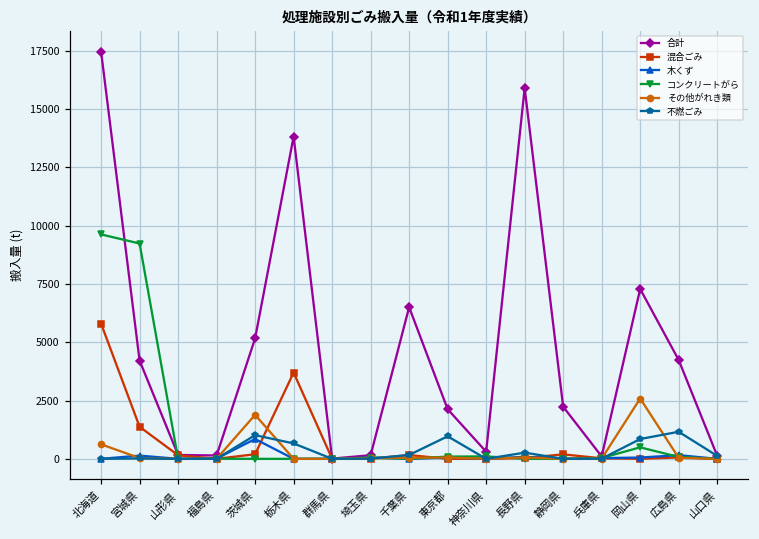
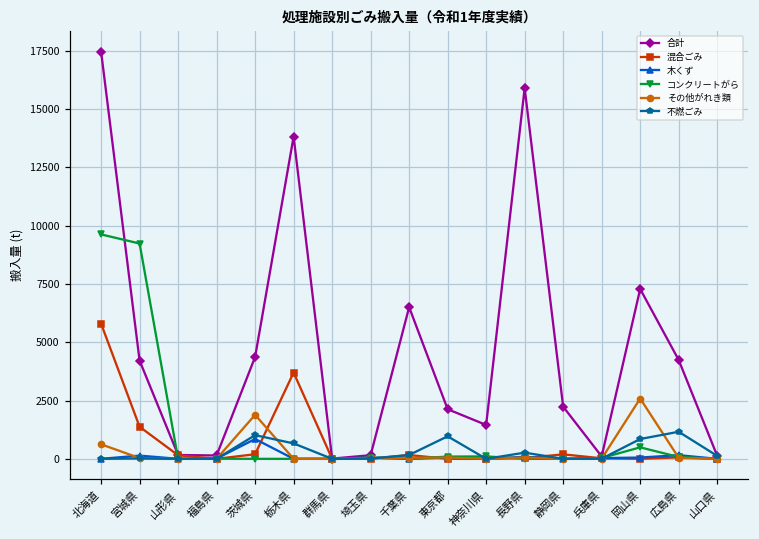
  {
    "合計": {
      "北海道": 17500,
      "宮城県": 4200,
      "福島県": 100,
-     "茨城県": 5200,
+     "茨城県": 4400,
      "栃木県": 13800,
      "千葉県": 6500,
      "東京都": 2100,
-     "神奈川県": 300,
+     "神奈川県": 1500,
      "長野県": 15900,
      "静岡県": 2200,
      "岡山県": 7300,
      "広島県": 4200
    },
    "コンクリートがら": {
      "北海道": 9600,
      "宮城県": 9200,
      "茨城県": 0,
      "岡山県": 500
    }
  }
